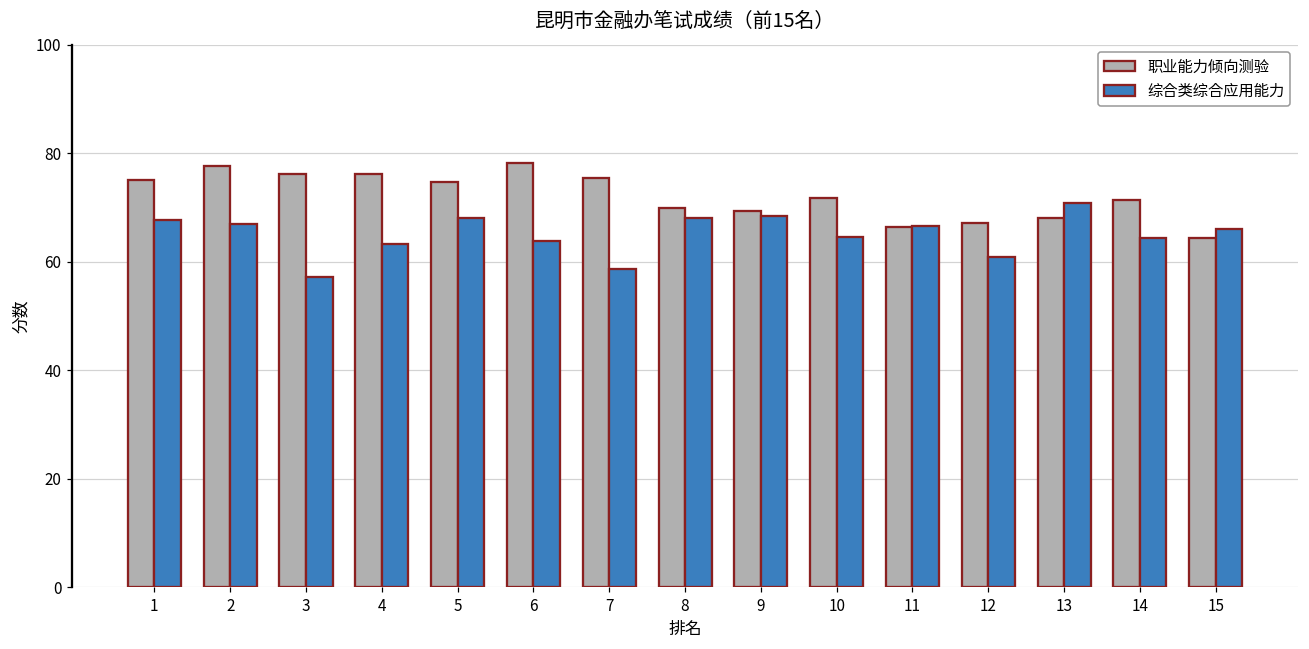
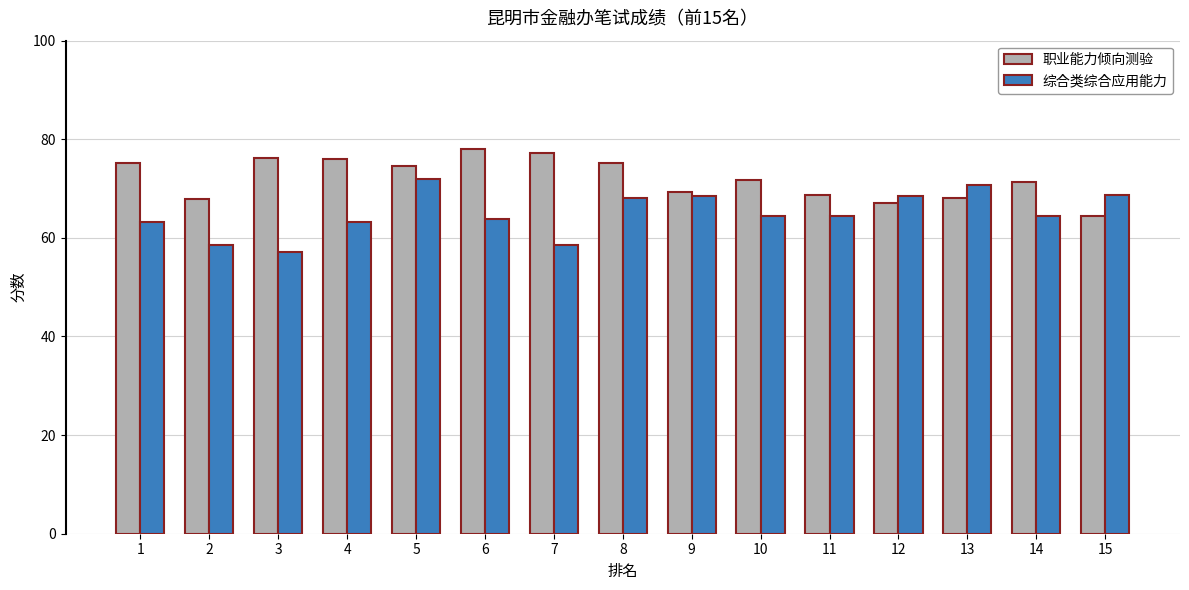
  {
    "职业能力倾向测验": {
      "1": 75,
-     "2": 78,
+     "2": 68,
      "3": 76,
      "4": 76,
      "5": 75,
      "6": 78,
-     "7": 75,
-     "8": 70,
+     "7": 77,
+     "8": 75,
      "9": 69,
      "10": 72,
-     "11": 66,
+     "11": 69,
      "12": 67,
      "13": 68,
      "14": 71,
      "15": 64
    },
    "综合类综合应用能力": {
-     "1": 68,
-     "2": 67,
+     "1": 63,
+     "2": 59,
      "3": 57,
      "4": 63,
-     "5": 68,
+     "5": 72,
      "6": 64,
      "7": 59,
      "8": 68,
      "9": 69,
      "10": 65,
-     "11": 67,
-     "12": 61,
+     "11": 65,
+     "12": 69,
      "13": 71,
      "14": 64,
-     "15": 66
+     "15": 69
    }
  }
